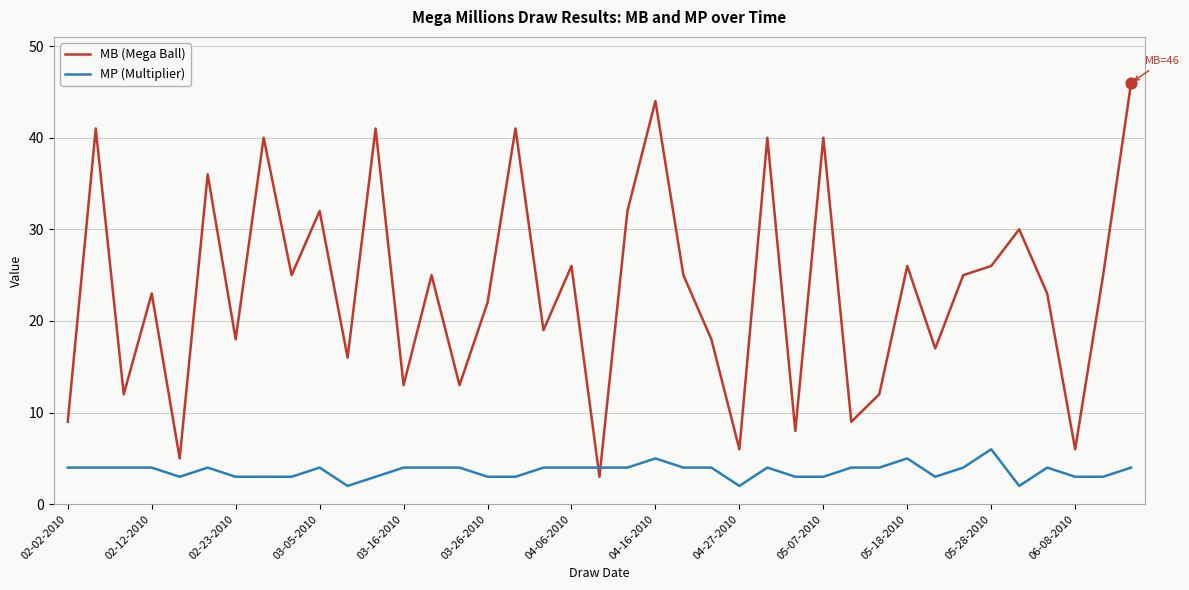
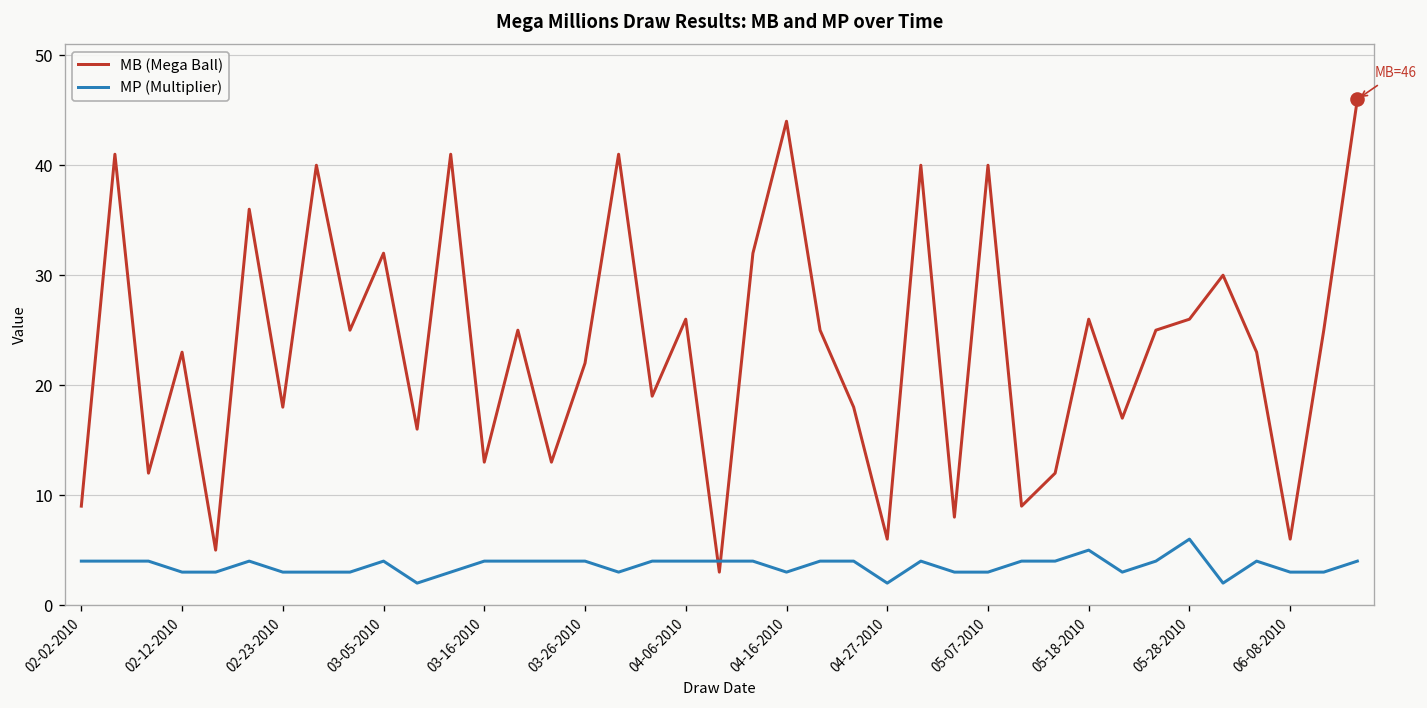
  {
    "MP (Multiplier)": {
      "02-02-2010": 4,
-     "02-12-2010": 4,
+     "02-12-2010": 3,
      "02-23-2010": 3,
      "03-05-2010": 4,
      "03-16-2010": 4,
-     "03-26-2010": 3,
+     "03-26-2010": 4,
      "04-06-2010": 4,
-     "04-16-2010": 5,
+     "04-16-2010": 3,
      "04-27-2010": 2,
      "05-07-2010": 3,
      "05-18-2010": 5,
      "05-28-2010": 6,
      "06-08-2010": 3
    }
  }
